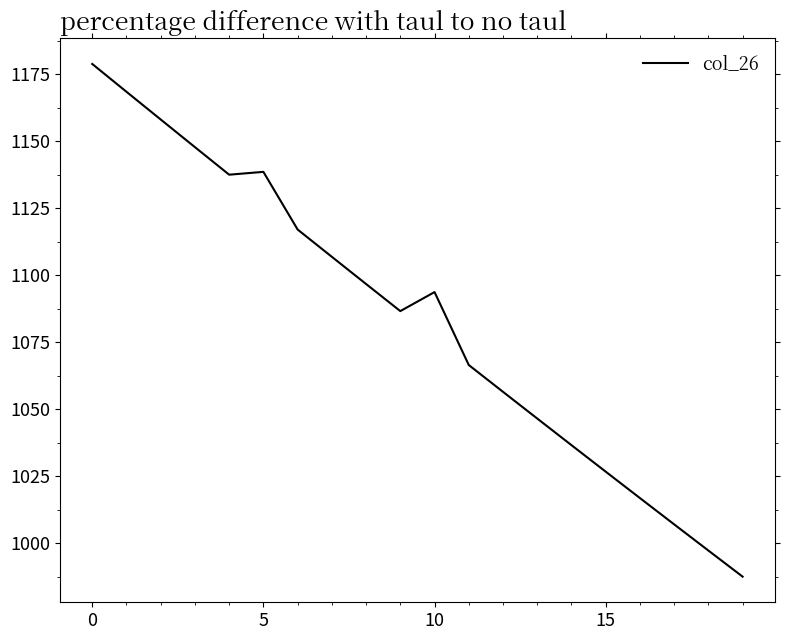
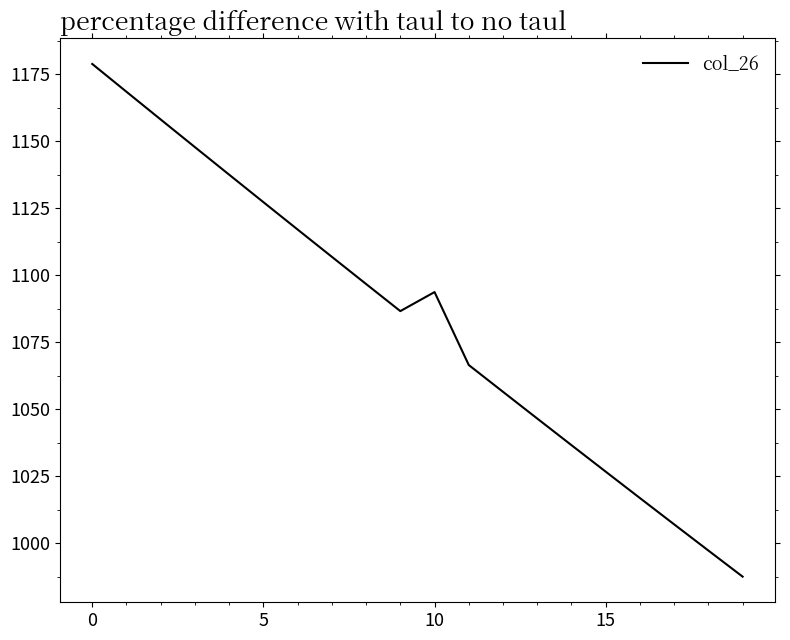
  {
    "0": 1179,
-   "5": 1139,
+   "5": 1127,
    "10": 1094,
    "15": 1027
  }
